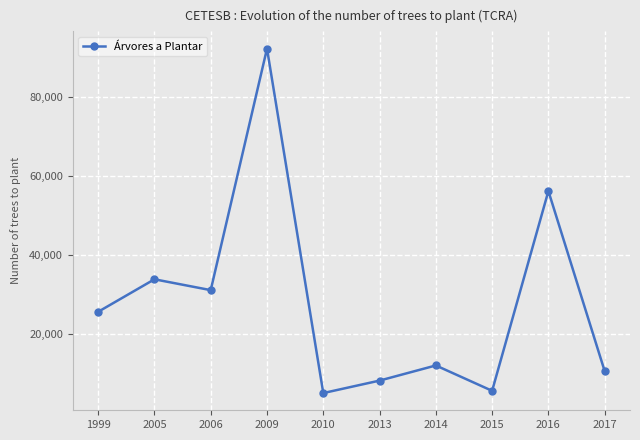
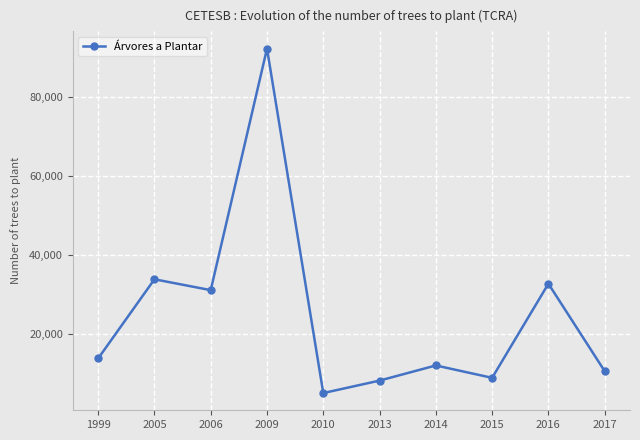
  {
-   "1999": "26,000",
+   "1999": "14,000",
    "2005": "34,000",
    "2006": "31,000",
    "2009": "92,000",
    "2010": "5,000",
    "2013": "8,000",
    "2014": "12,000",
-   "2015": "6,000",
-   "2016": "56,000",
+   "2015": "9,000",
+   "2016": "33,000",
    "2017": "11,000"
  }
